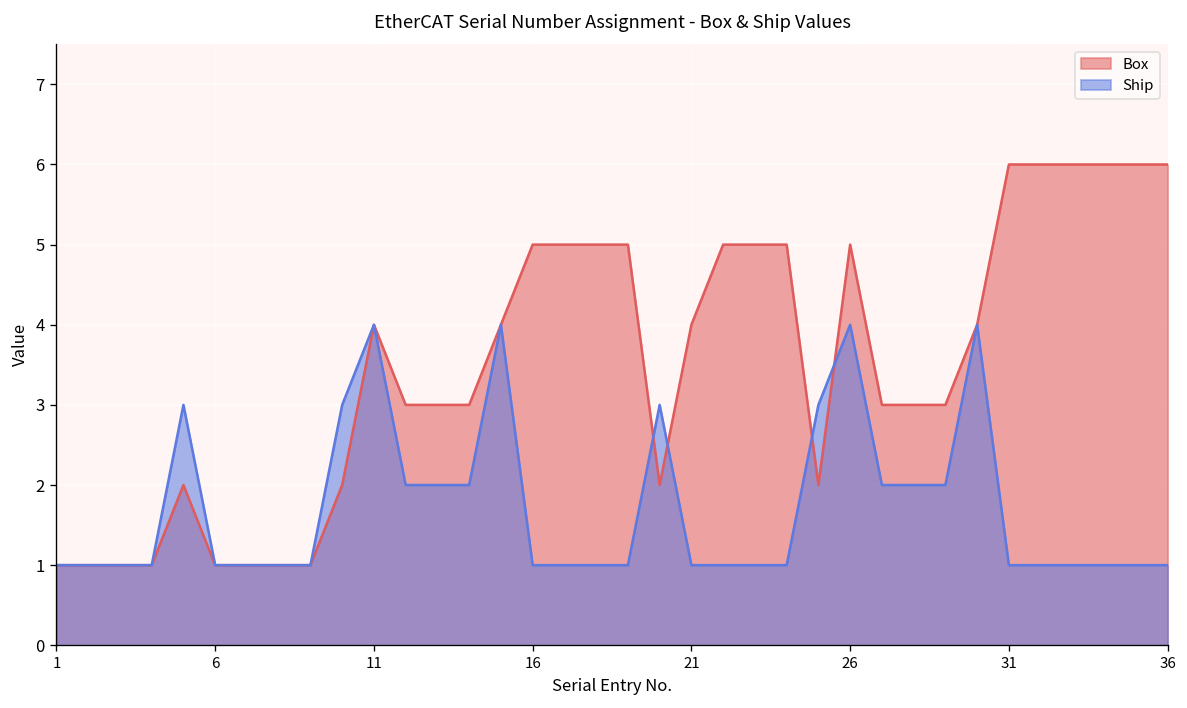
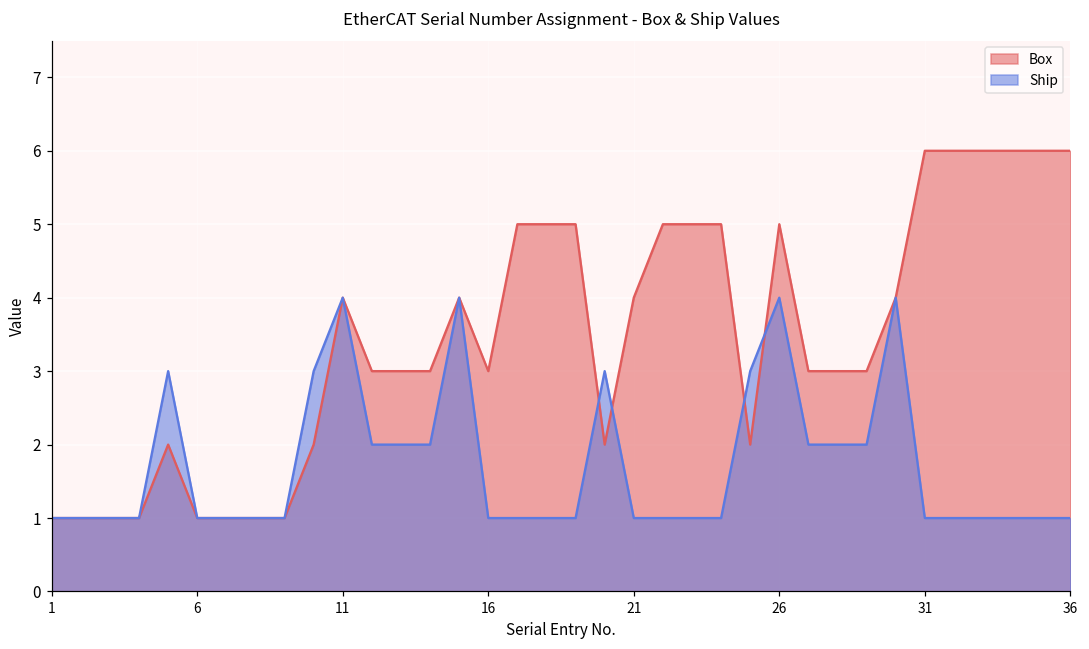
  {
    "Box": {
-     "16": 5,
+     "16": 3,
      "21": 4,
      "26": 5,
      "31": 6,
      "36": 6
    },
    "Ship": {
      "16": 1,
      "21": 1,
      "26": 4,
      "31": 1,
      "36": 1
    }
  }
